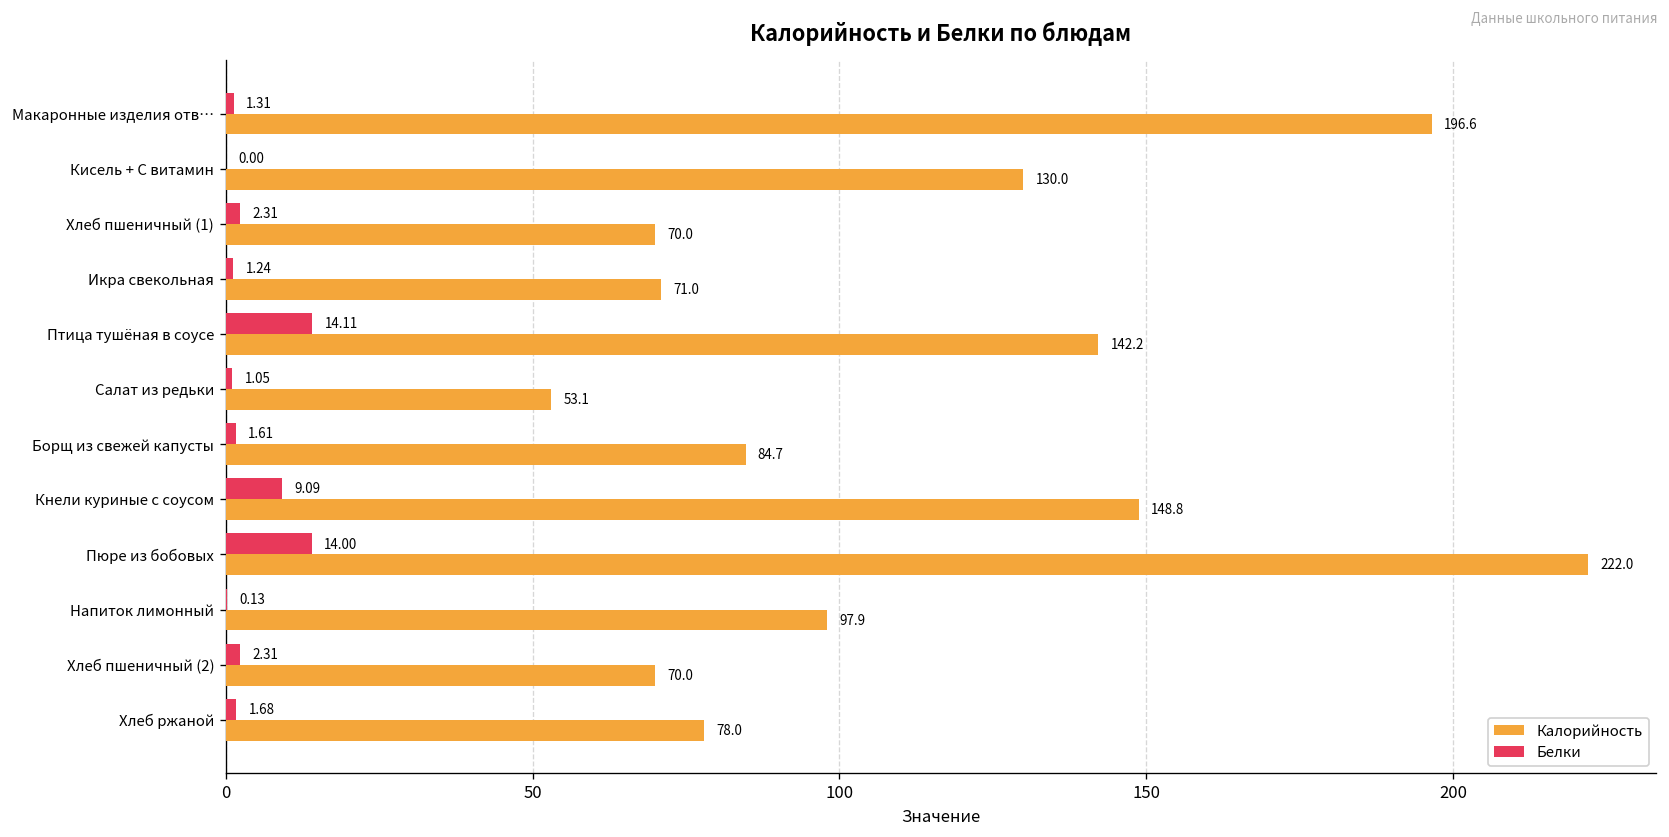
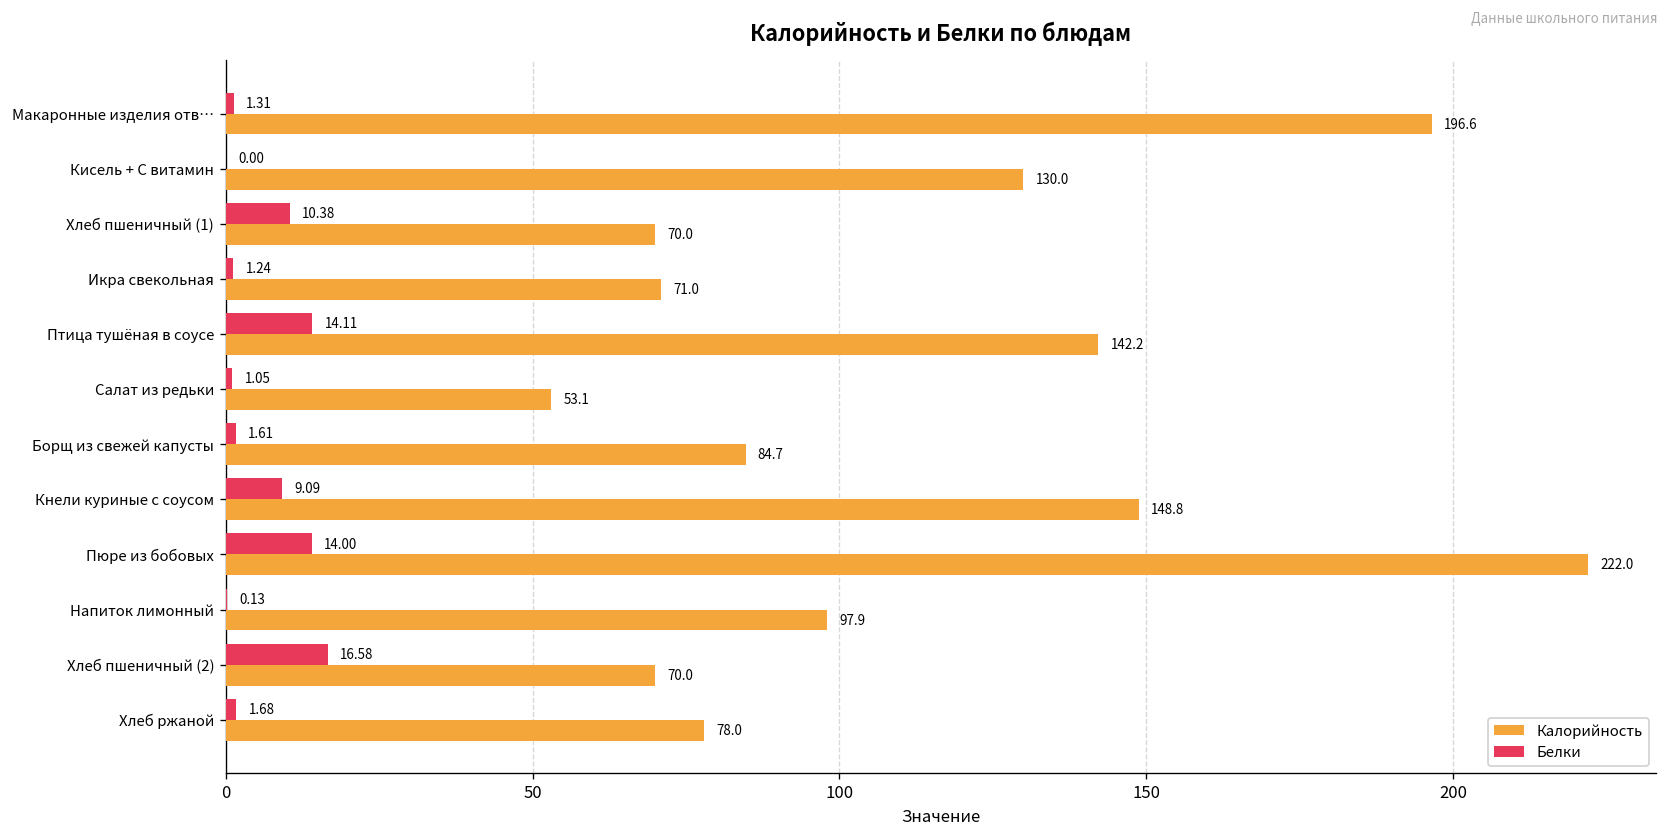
  {
    "Калорийность": {
      "Макаронные изделия отв…": 196.6,
      "Кисель + С витамин": 130.0,
      "Хлеб пшеничный (1)": 70.0,
      "Икра свекольная": 71.0,
      "Птица тушёная в соусе": 142.2,
      "Салат из редьки": 53.1,
      "Борщ из свежей капусты": 84.7,
      "Кнели куриные с соусом": 148.8,
      "Пюре из бобовых": 222.0,
      "Напиток лимонный": 97.9,
      "Хлеб пшеничный (2)": 70.0,
      "Хлеб ржаной": 78.0
    },
    "Белки": {
      "Макаронные изделия отв…": 1.31,
      "Кисель + С витамин": 0.00,
-     "Хлеб пшеничный (1)": 2.31,
+     "Хлеб пшеничный (1)": 10.38,
      "Икра свекольная": 1.24,
      "Птица тушёная в соусе": 14.11,
      "Салат из редьки": 1.05,
      "Борщ из свежей капусты": 1.61,
      "Кнели куриные с соусом": 9.09,
      "Пюре из бобовых": 14.00,
      "Напиток лимонный": 0.13,
-     "Хлеб пшеничный (2)": 2.31,
+     "Хлеб пшеничный (2)": 16.58,
      "Хлеб ржаной": 1.68
    }
  }
